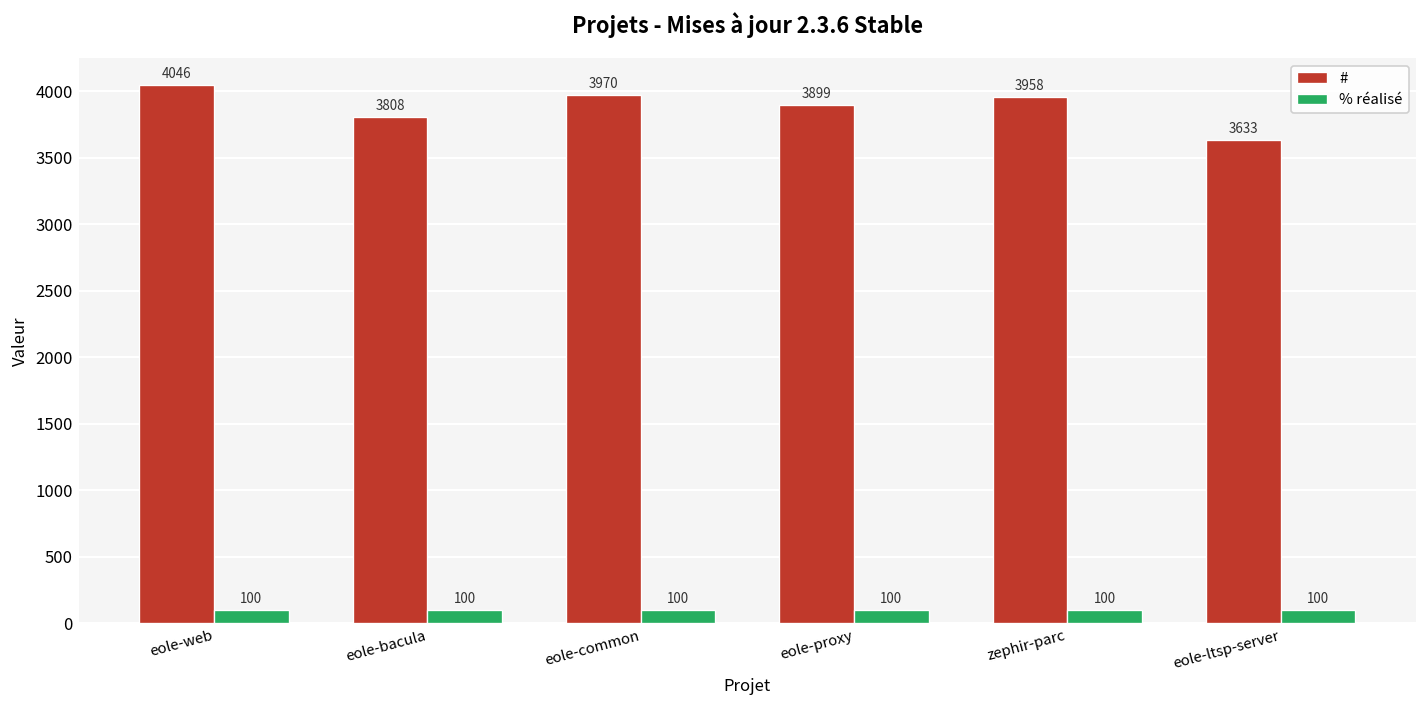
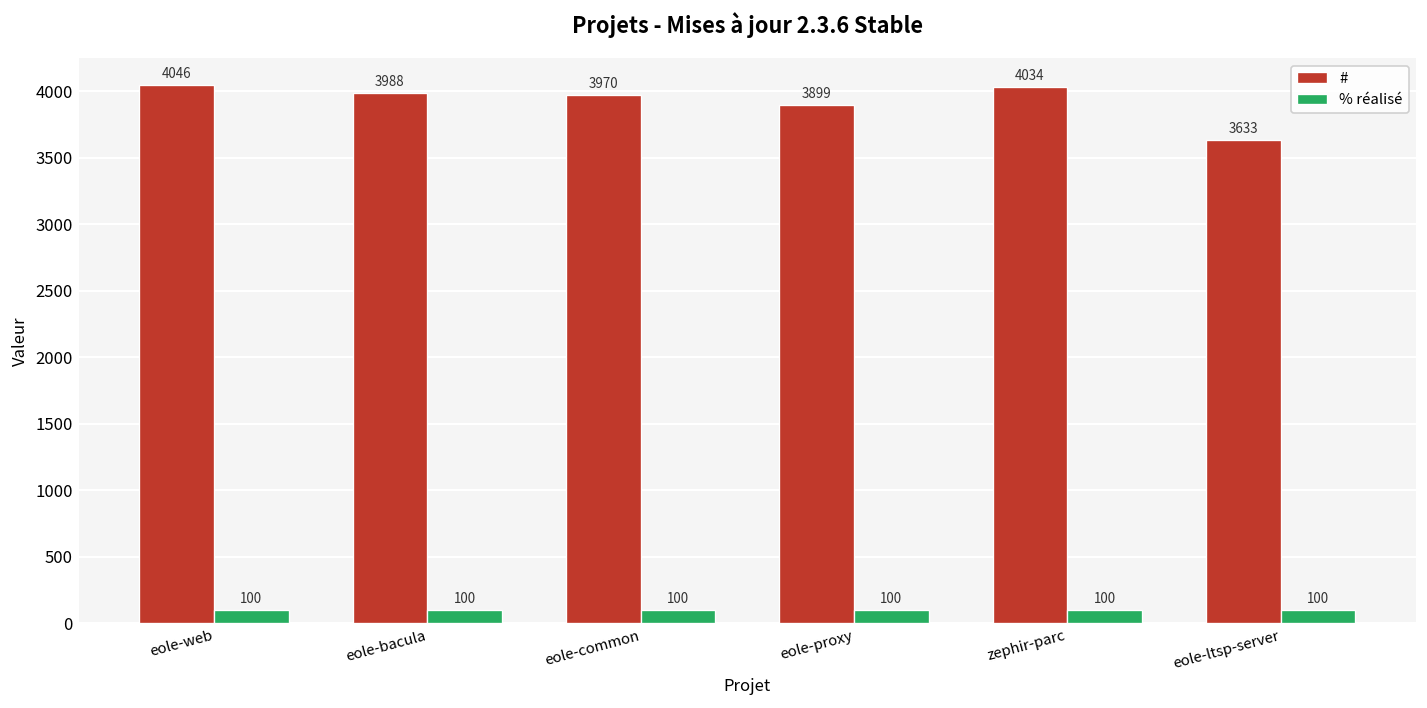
  {
    "#": {
      "eole-web": 4046,
-     "eole-bacula": 3808,
+     "eole-bacula": 3988,
      "eole-common": 3970,
      "eole-proxy": 3899,
-     "zephir-parc": 3958,
+     "zephir-parc": 4034,
      "eole-ltsp-server": 3633
    },
    "% réalisé": {
      "eole-web": 100,
      "eole-bacula": 100,
      "eole-common": 100,
      "eole-proxy": 100,
      "zephir-parc": 100,
      "eole-ltsp-server": 100
    }
  }
